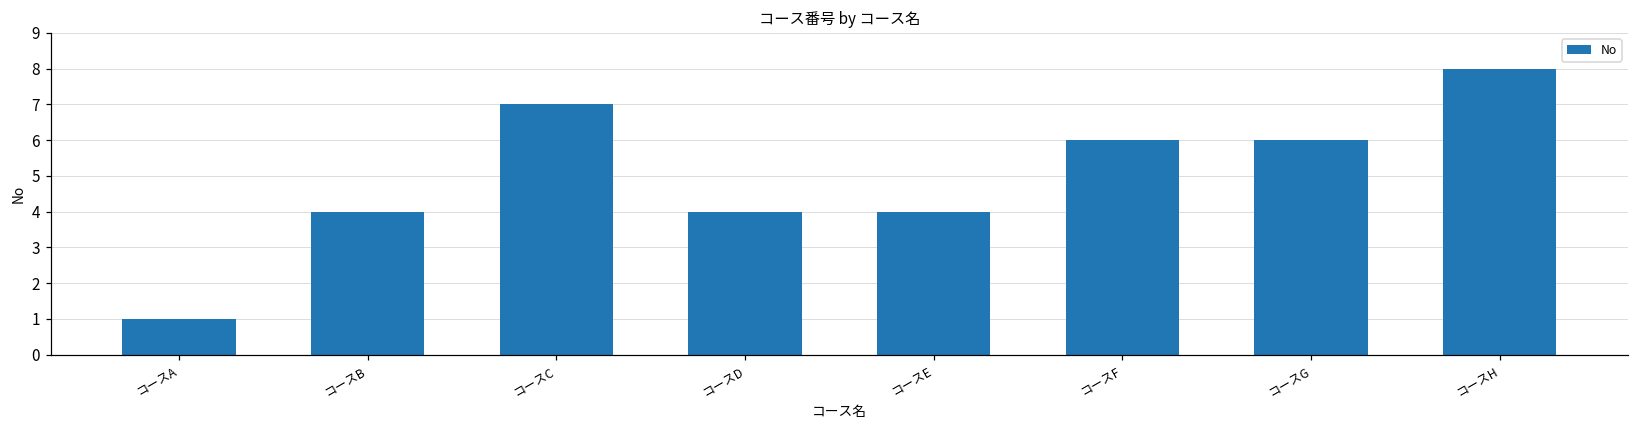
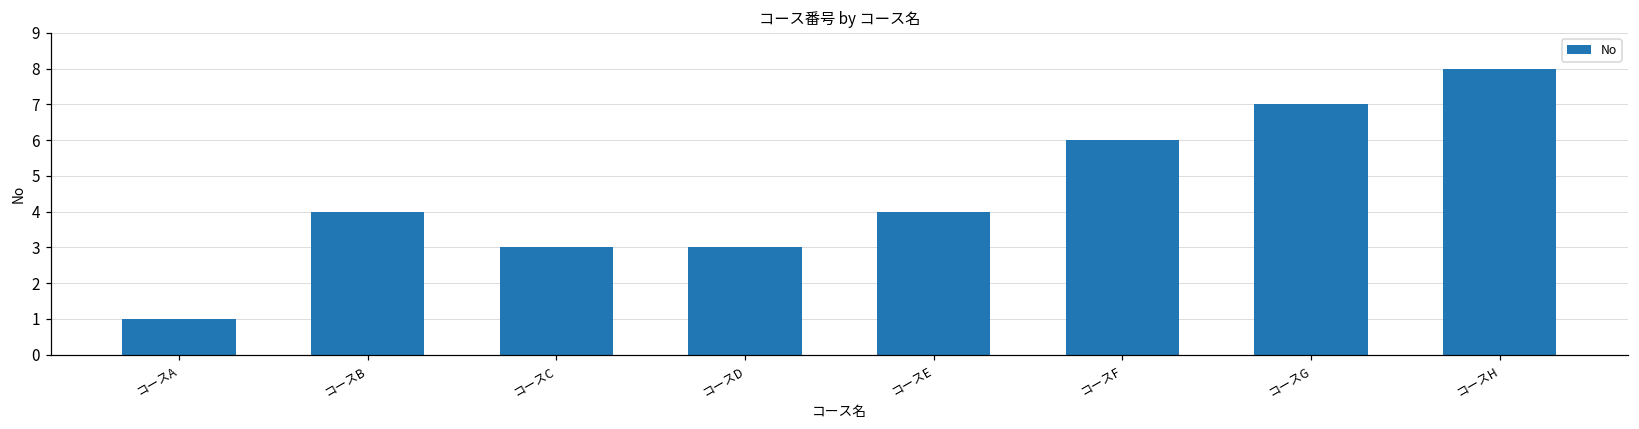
  {
    "コースA": 1,
    "コースB": 4,
-   "コースC": 7,
-   "コースD": 4,
+   "コースC": 3,
+   "コースD": 3,
    "コースE": 4,
    "コースF": 6,
-   "コースG": 6,
+   "コースG": 7,
    "コースH": 8
  }
